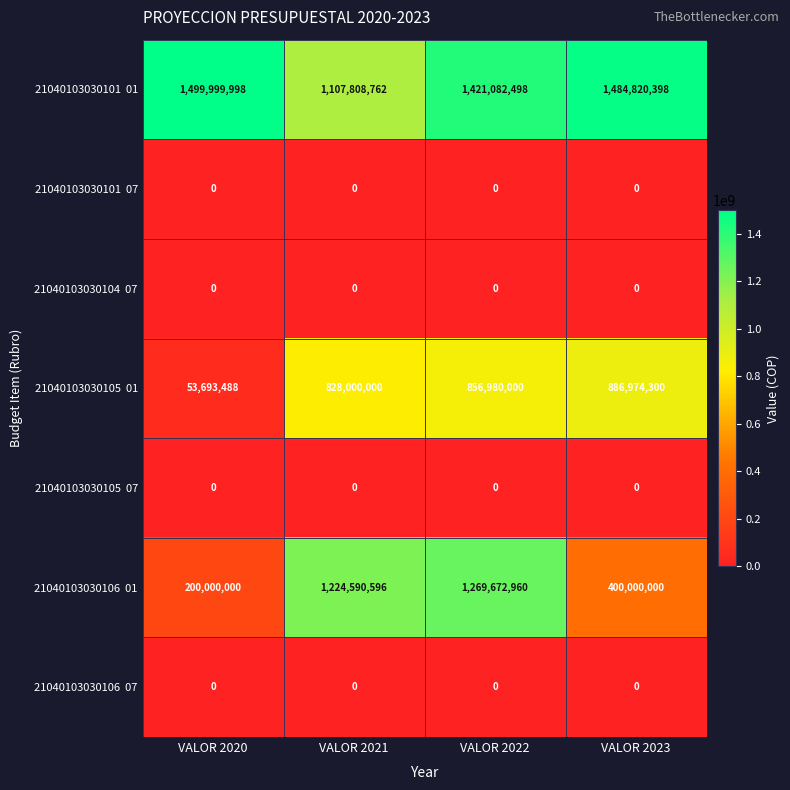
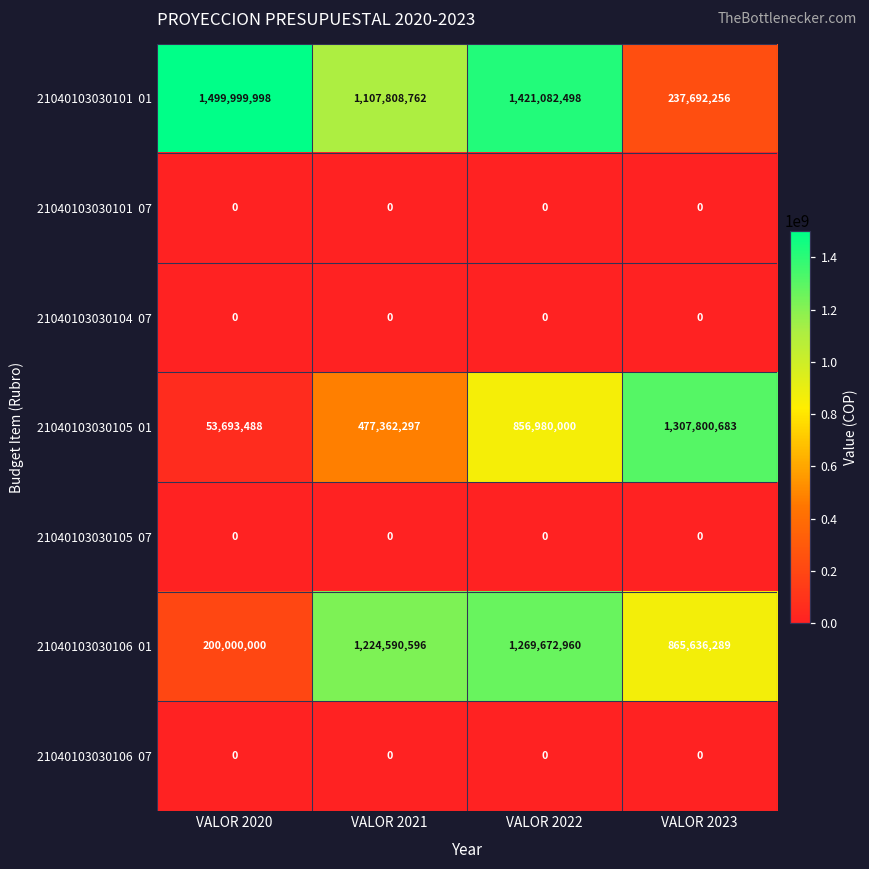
  {
    "21040103030101 01": {
      "VALOR 2020": "1,499,999,998",
      "VALOR 2021": "1,107,808,762",
      "VALOR 2022": "1,421,082,498",
-     "VALOR 2023": "1,484,820,398"
+     "VALOR 2023": "237,692,256"
    },
    "21040103030101 07": {
      "VALOR 2020": "0",
      "VALOR 2021": "0",
      "VALOR 2022": "0",
      "VALOR 2023": "0"
    },
    "21040103030104 07": {
      "VALOR 2020": "0",
      "VALOR 2021": "0",
      "VALOR 2022": "0",
      "VALOR 2023": "0"
    },
    "21040103030105 01": {
      "VALOR 2020": "53,693,488",
-     "VALOR 2021": "828,000,000",
+     "VALOR 2021": "477,362,297",
      "VALOR 2022": "856,980,000",
-     "VALOR 2023": "886,974,300"
+     "VALOR 2023": "1,307,800,683"
    },
    "21040103030105 07": {
      "VALOR 2020": "0",
      "VALOR 2021": "0",
      "VALOR 2022": "0",
      "VALOR 2023": "0"
    },
    "21040103030106 01": {
      "VALOR 2020": "200,000,000",
      "VALOR 2021": "1,224,590,596",
      "VALOR 2022": "1,269,672,960",
-     "VALOR 2023": "400,000,000"
+     "VALOR 2023": "865,636,289"
    },
    "21040103030106 07": {
      "VALOR 2020": "0",
      "VALOR 2021": "0",
      "VALOR 2022": "0",
      "VALOR 2023": "0"
    }
  }
